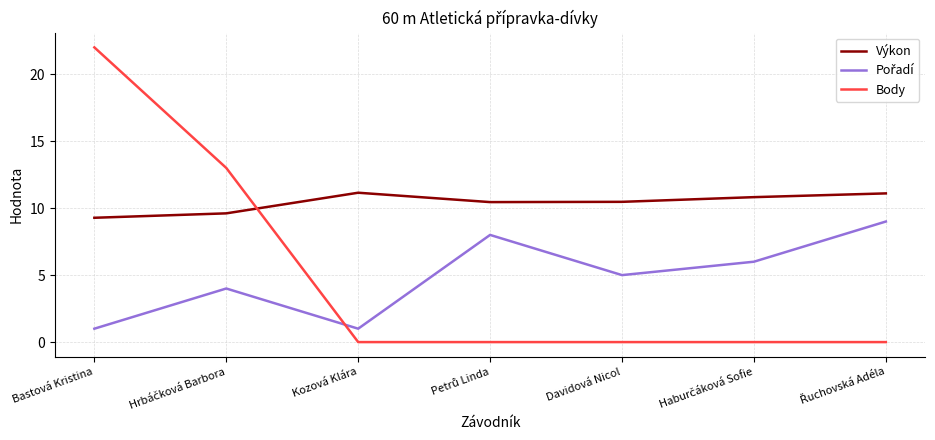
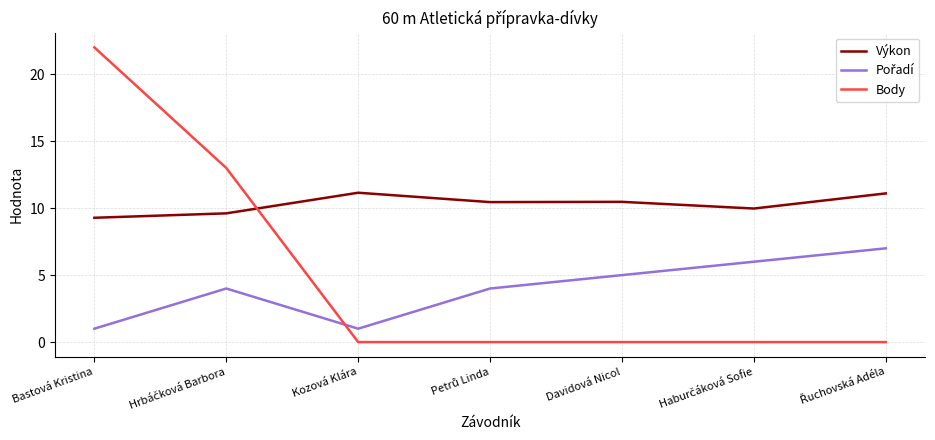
  {
    "Výkon": {
      "Bastová Kristina": 9.3,
      "Hrbáčková Barbora": 9.6,
      "Kozová Klára": 11.2,
      "Petrů Linda": 10.5,
      "Davidová Nicol": 10.5,
-     "Haburčáková Sofie": 10.8,
+     "Haburčáková Sofie": 10.0,
      "Řuchovská Adéla": 11.1
    },
    "Pořadí": {
      "Bastová Kristina": 1,
      "Hrbáčková Barbora": 4,
      "Kozová Klára": 1,
-     "Petrů Linda": 8,
+     "Petrů Linda": 4,
      "Davidová Nicol": 5,
      "Haburčáková Sofie": 6,
-     "Řuchovská Adéla": 9
+     "Řuchovská Adéla": 7
    },
    "Body": {
      "Bastová Kristina": 22.0,
      "Hrbáčková Barbora": 13.0,
      "Kozová Klára": 0.0,
      "Petrů Linda": 0.0,
      "Davidová Nicol": 0.0,
      "Haburčáková Sofie": 0.0,
      "Řuchovská Adéla": 0.0
    }
  }
